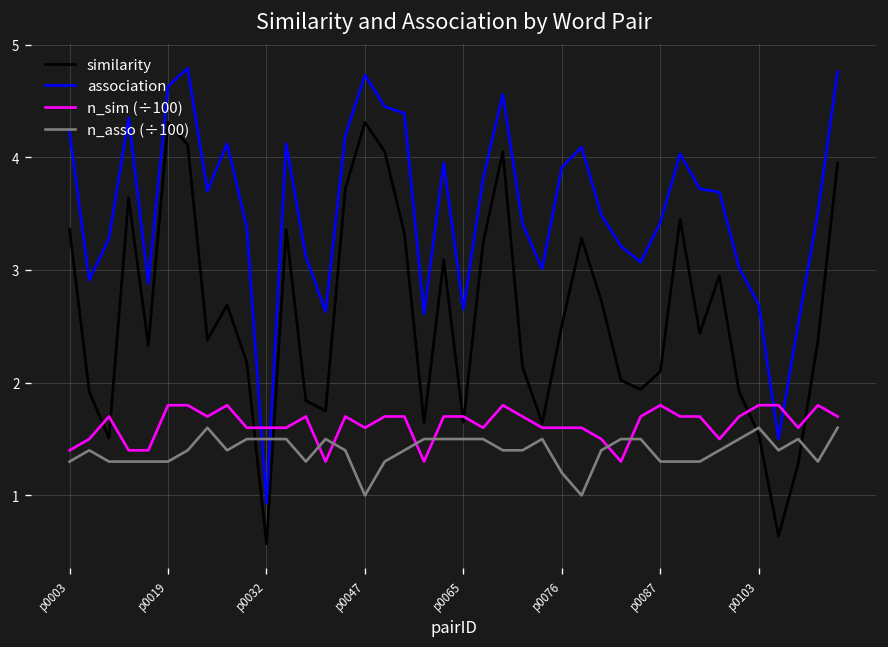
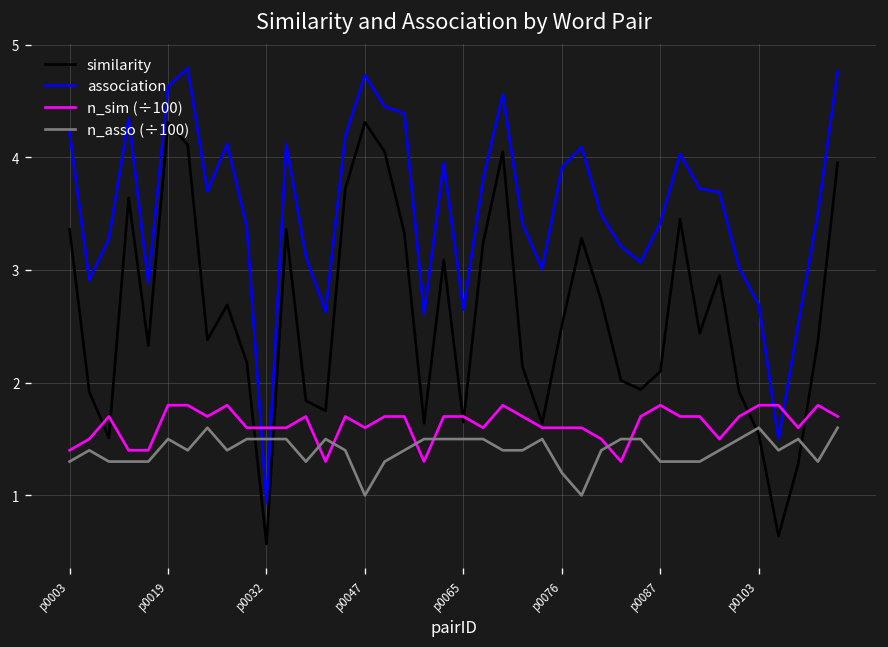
  {
    "similarity": {
      "p0003": 3.4,
      "p0019": 4.3,
      "p0032": 0.6,
      "p0047": 4.3,
      "p0065": 1.7,
      "p0076": 2.5,
      "p0087": 2.1,
      "p0103": 1.5
    },
    "association": {
      "p0003": 4.2,
      "p0019": 4.6,
      "p0032": 0.9,
      "p0047": 4.7,
      "p0065": 2.7,
      "p0076": 3.9,
      "p0087": 3.4,
      "p0103": 2.7
    },
    "n_sim (÷100)": {
      "p0003": 1.4,
      "p0019": 1.8,
      "p0032": 1.6,
      "p0047": 1.6,
      "p0065": 1.7,
      "p0076": 1.6,
      "p0087": 1.8,
      "p0103": 1.8
    },
    "n_asso (÷100)": {
      "p0003": 1.3,
-     "p0019": 1.3,
+     "p0019": 1.5,
      "p0032": 1.5,
      "p0047": 1.0,
      "p0065": 1.5,
      "p0076": 1.2,
      "p0087": 1.3,
      "p0103": 1.6
    }
  }
